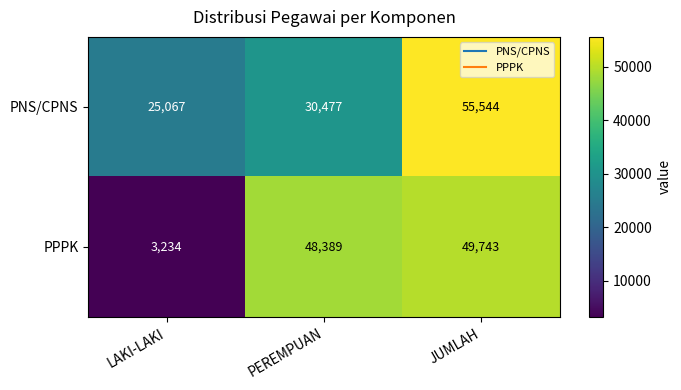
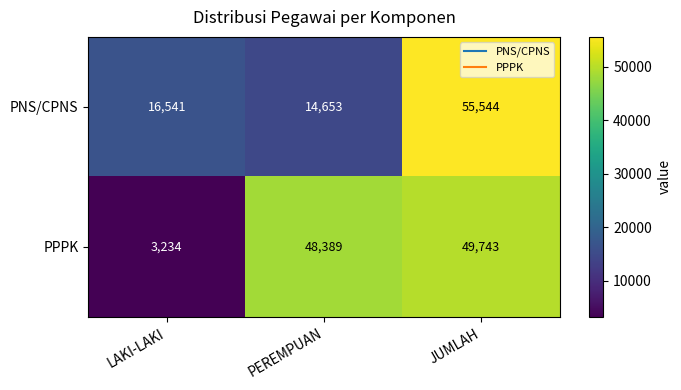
  {
    "PNS/CPNS": {
-     "LAKI-LAKI": "25,067",
-     "PEREMPUAN": "30,477",
+     "LAKI-LAKI": "16,541",
+     "PEREMPUAN": "14,653",
      "JUMLAH": "55,544"
    },
    "PPPK": {
      "LAKI-LAKI": "3,234",
      "PEREMPUAN": "48,389",
      "JUMLAH": "49,743"
    }
  }
